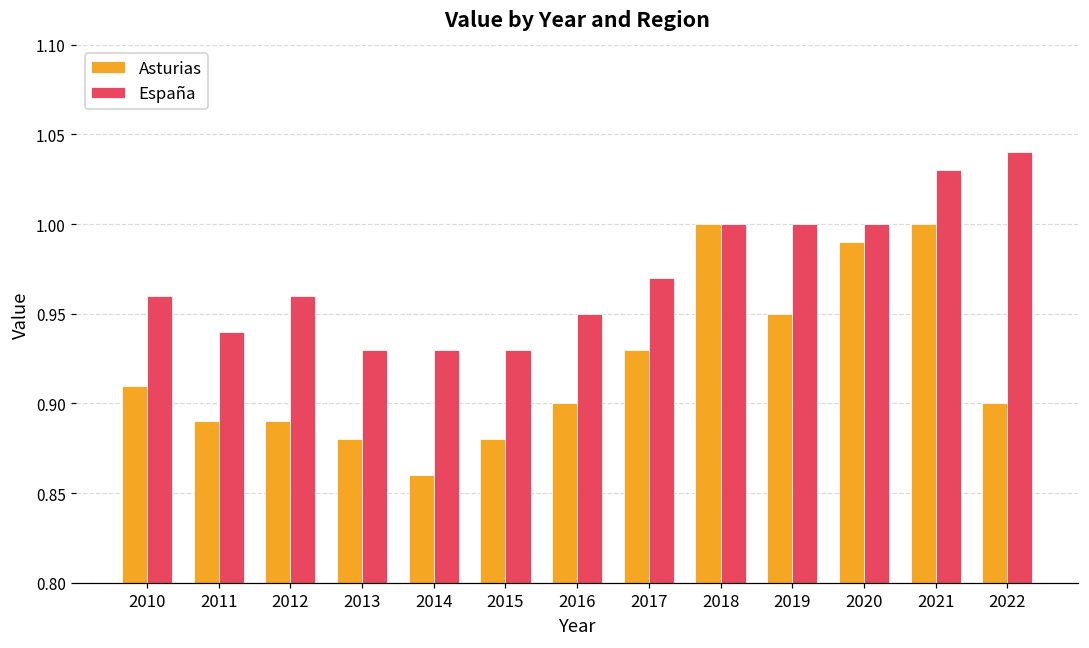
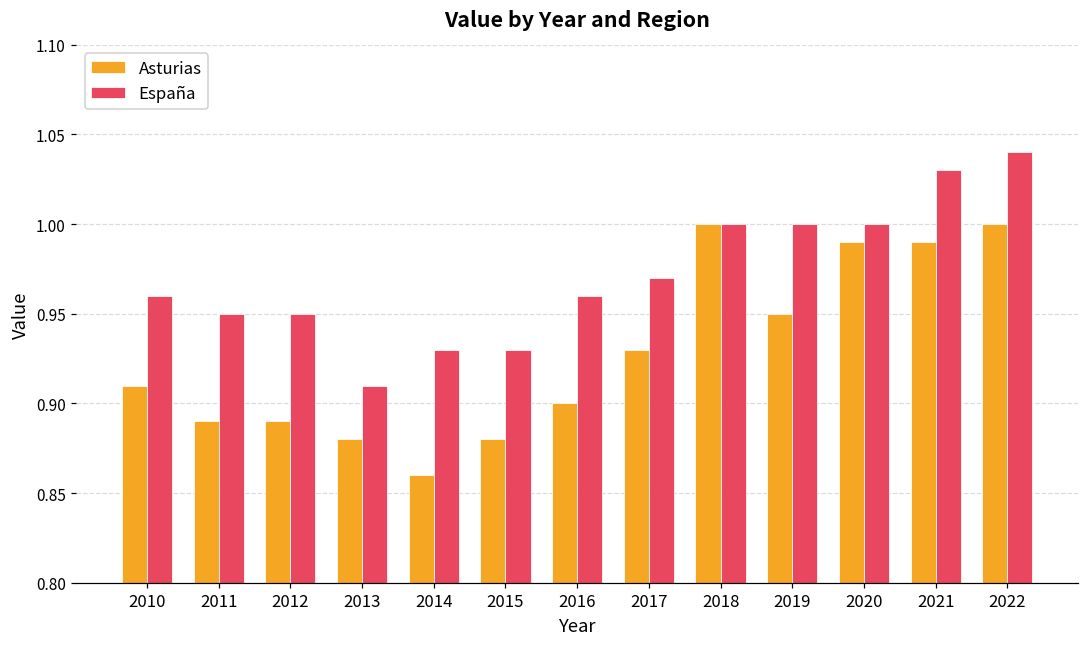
  {
    "Asturias": {
      "2010": 0.91,
      "2011": 0.89,
      "2012": 0.89,
      "2013": 0.88,
      "2014": 0.86,
      "2015": 0.88,
      "2016": 0.90,
      "2017": 0.93,
      "2018": 1.00,
      "2019": 0.95,
      "2020": 0.99,
-     "2021": 1.00,
-     "2022": 0.9
+     "2021": 0.99,
+     "2022": 1.0
    },
    "España": {
      "2010": 0.96,
-     "2011": 0.94,
-     "2012": 0.96,
-     "2013": 0.93,
+     "2011": 0.95,
+     "2012": 0.95,
+     "2013": 0.91,
      "2014": 0.93,
      "2015": 0.93,
-     "2016": 0.95,
+     "2016": 0.96,
      "2017": 0.97,
      "2018": 1.00,
      "2019": 1.00,
      "2020": 1.00,
      "2021": 1.03,
      "2022": 1.04
    }
  }
